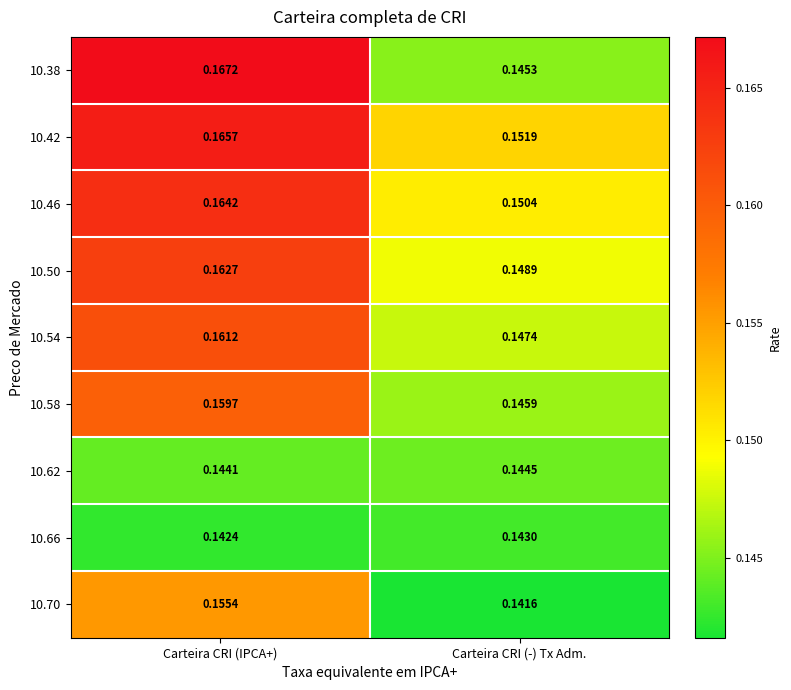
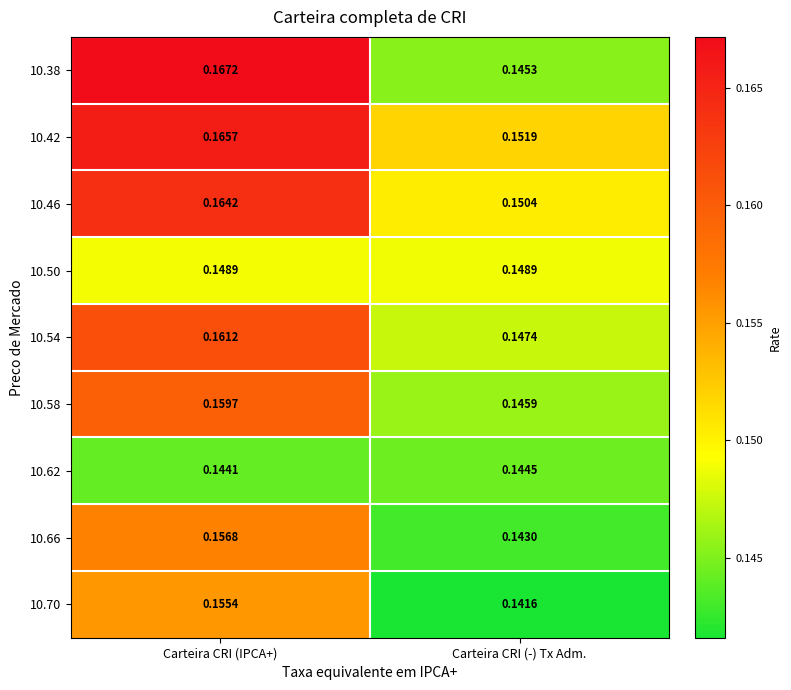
  {
    "10.38": {
      "Carteira CRI (IPCA+)": 0.1672,
      "Carteira CRI (-) Tx Adm.": 0.1453
    },
    "10.42": {
      "Carteira CRI (IPCA+)": 0.1657,
      "Carteira CRI (-) Tx Adm.": 0.1519
    },
    "10.46": {
      "Carteira CRI (IPCA+)": 0.1642,
      "Carteira CRI (-) Tx Adm.": 0.1504
    },
    "10.50": {
-     "Carteira CRI (IPCA+)": 0.1627,
+     "Carteira CRI (IPCA+)": 0.1489,
      "Carteira CRI (-) Tx Adm.": 0.1489
    },
    "10.54": {
      "Carteira CRI (IPCA+)": 0.1612,
      "Carteira CRI (-) Tx Adm.": 0.1474
    },
    "10.58": {
      "Carteira CRI (IPCA+)": 0.1597,
      "Carteira CRI (-) Tx Adm.": 0.1459
    },
    "10.62": {
      "Carteira CRI (IPCA+)": 0.1441,
      "Carteira CRI (-) Tx Adm.": 0.1445
    },
    "10.66": {
-     "Carteira CRI (IPCA+)": 0.1424,
+     "Carteira CRI (IPCA+)": 0.1568,
      "Carteira CRI (-) Tx Adm.": 0.1430
    },
    "10.70": {
      "Carteira CRI (IPCA+)": 0.1554,
      "Carteira CRI (-) Tx Adm.": 0.1416
    }
  }
